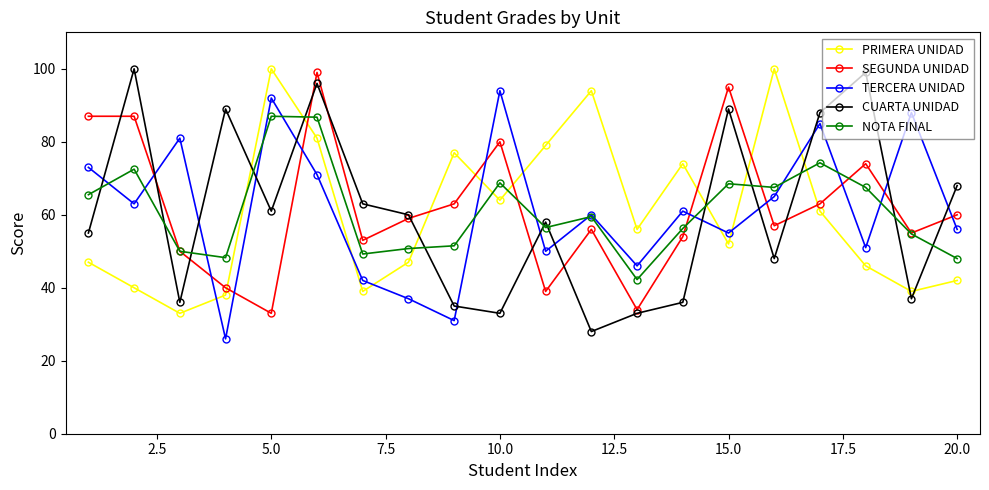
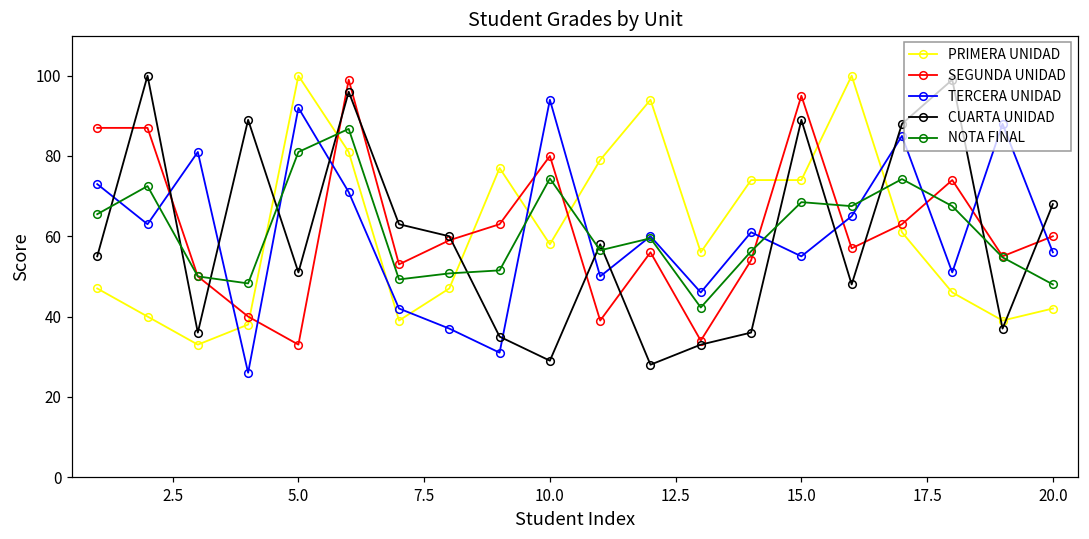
  {
    "PRIMERA UNIDAD": {
      "5.0": 100,
-     "10.0": 64,
-     "15.0": 52,
+     "10.0": 58,
+     "15.0": 74,
      "20.0": 42
    },
    "SEGUNDA UNIDAD": {
      "5.0": 33,
      "10.0": 80,
      "15.0": 95,
      "20.0": 60
    },
    "TERCERA UNIDAD": {
      "5.0": 92,
      "10.0": 94,
      "15.0": 55,
      "20.0": 56
    },
    "CUARTA UNIDAD": {
-     "5.0": 61,
-     "10.0": 33,
+     "5.0": 51,
+     "10.0": 29,
      "15.0": 89,
      "20.0": 68
    },
    "NOTA FINAL": {
-     "5.0": 87,
-     "10.0": 69,
+     "5.0": 81,
+     "10.0": 74,
      "15.0": 69,
      "20.0": 48
    }
  }
